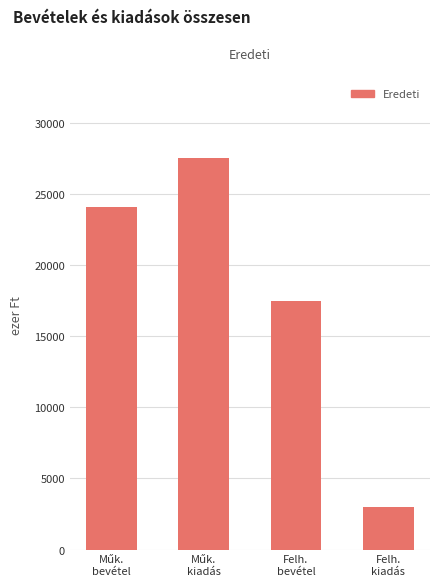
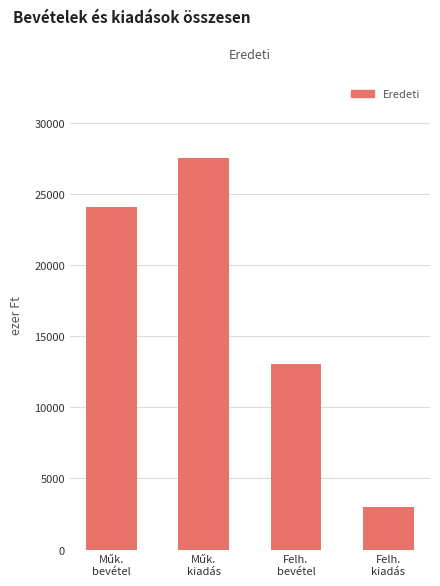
  {
    "Műk. bevétel": 24100,
    "Műk. kiadás": 27500,
-   "Felh. bevétel": 17400,
+   "Felh. bevétel": 13000,
    "Felh. kiadás": 3000
  }
